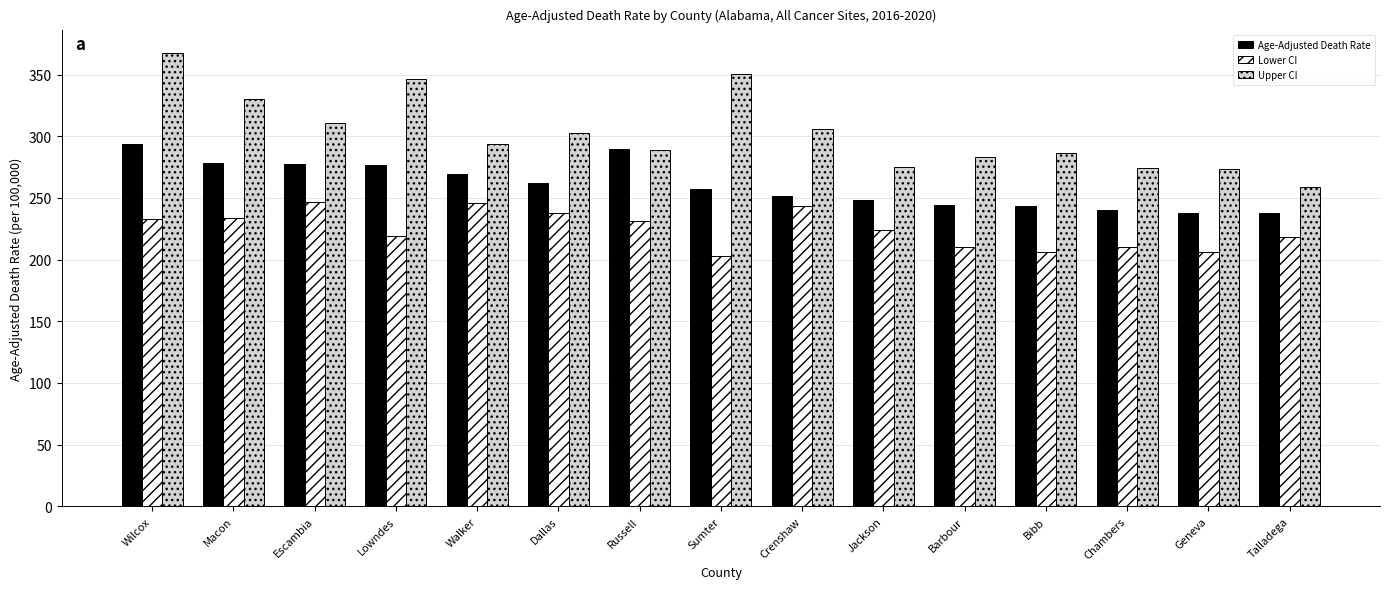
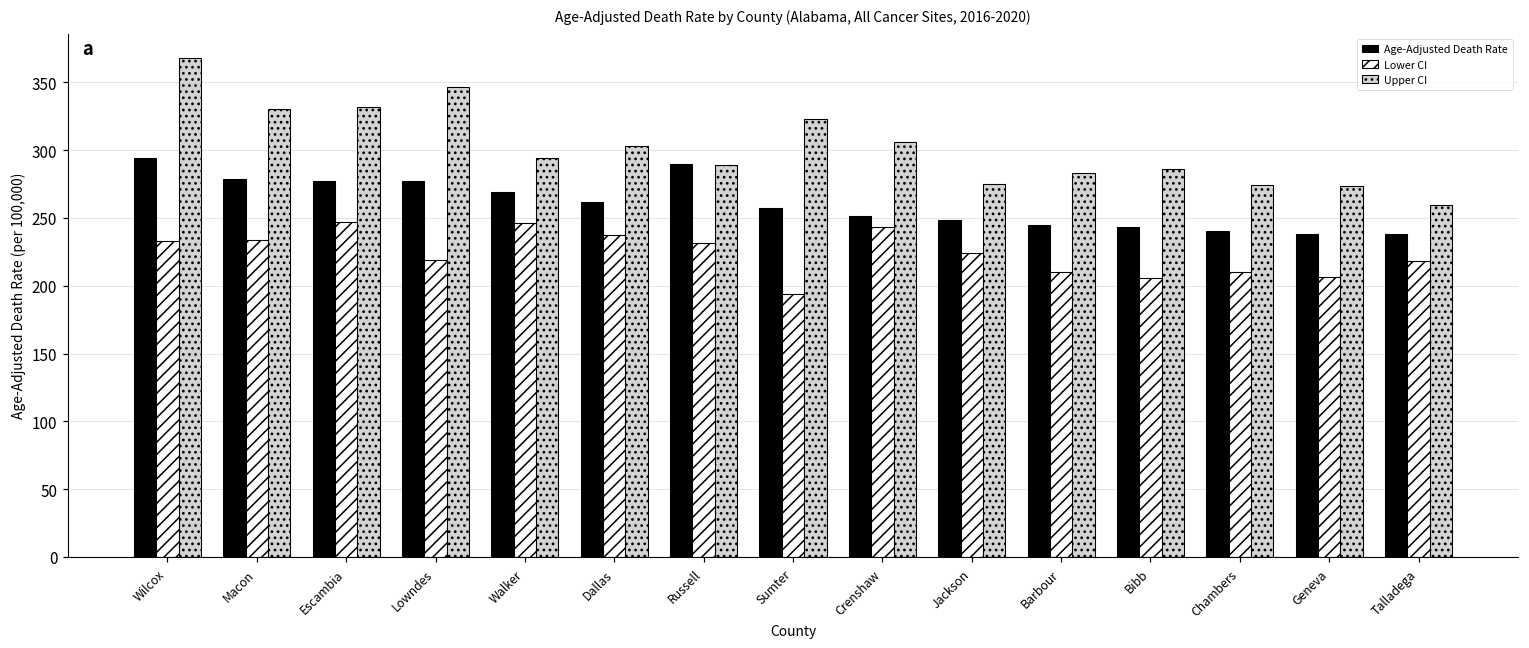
  {
    "Age-Adjusted Death Rate": {
      "Wilcox": 294,
      "Macon": 279,
      "Escambia": 277,
      "Lowndes": 277,
      "Walker": 269,
      "Dallas": 262,
      "Russell": 290,
      "Sumter": 258,
      "Crenshaw": 252,
      "Jackson": 248,
      "Barbour": 244,
      "Bibb": 244,
      "Chambers": 240,
      "Geneva": 238,
      "Talladega": 238
    },
    "Lower CI": {
      "Wilcox": 233,
      "Macon": 234,
      "Escambia": 247,
      "Lowndes": 219,
      "Walker": 246,
      "Dallas": 238,
      "Russell": 231,
-     "Sumter": 203,
+     "Sumter": 194,
      "Crenshaw": 244,
      "Jackson": 224,
      "Barbour": 210,
      "Bibb": 206,
      "Chambers": 210,
      "Geneva": 207,
      "Talladega": 218
    },
    "Upper CI": {
      "Wilcox": 368,
      "Macon": 330,
-     "Escambia": 311,
+     "Escambia": 331,
      "Lowndes": 346,
      "Walker": 294,
      "Dallas": 303,
      "Russell": 289,
-     "Sumter": 351,
+     "Sumter": 323,
      "Crenshaw": 306,
      "Jackson": 275,
      "Barbour": 283,
      "Bibb": 286,
      "Chambers": 274,
      "Geneva": 274,
      "Talladega": 259
    }
  }
